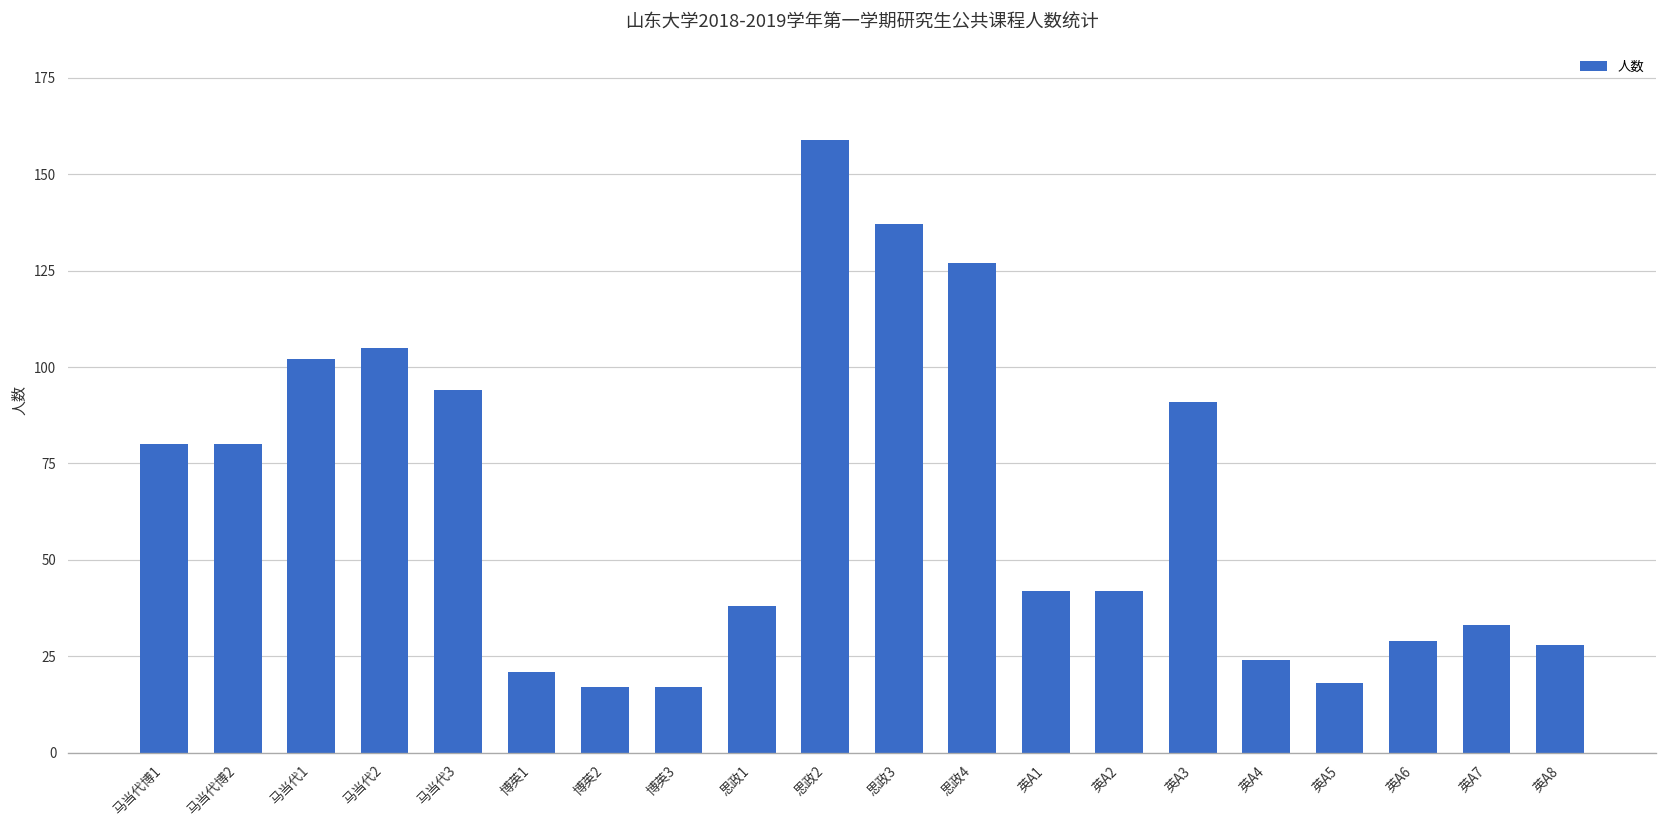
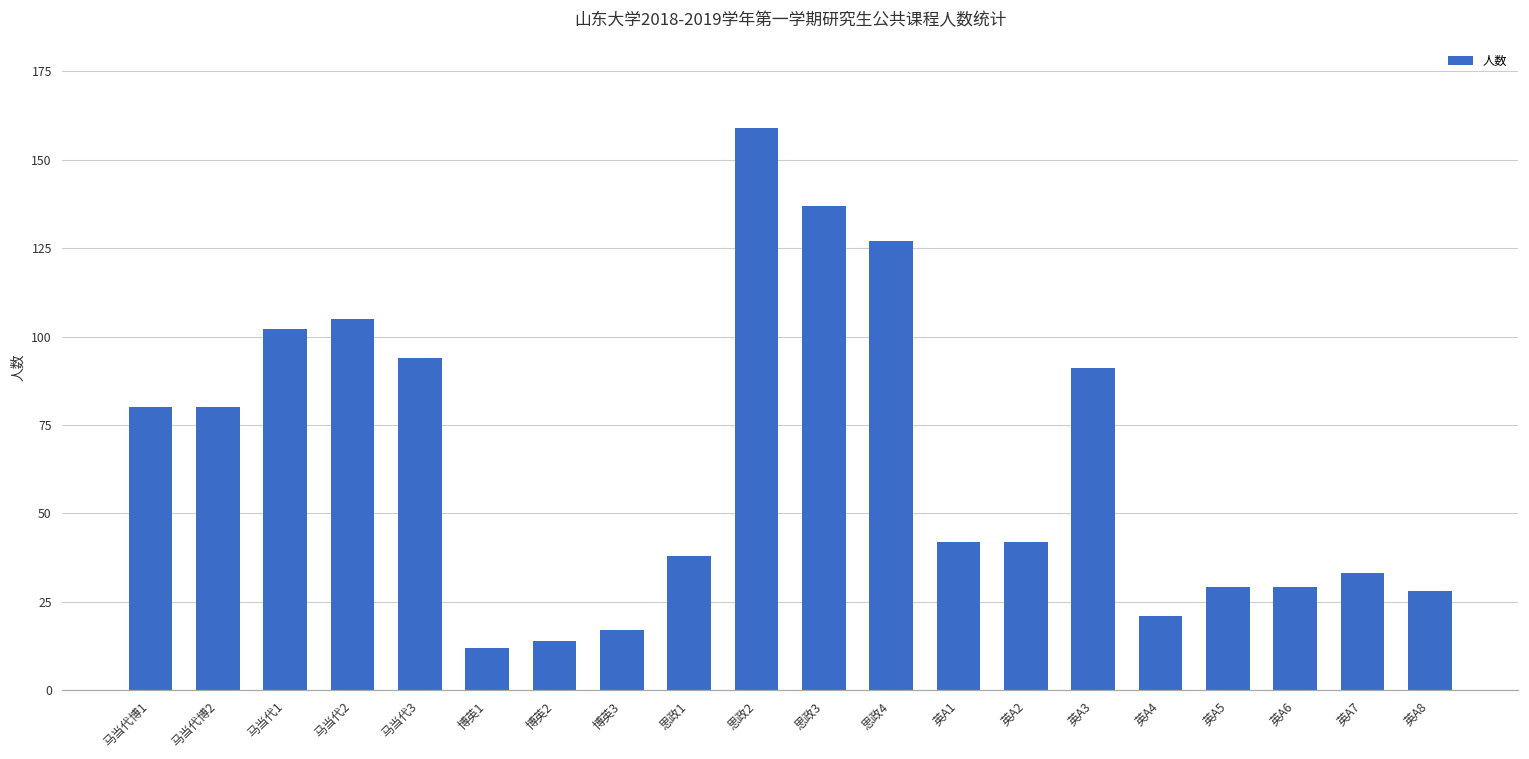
  {
    "马当代博1": 80,
    "马当代博2": 80,
    "马当代1": 102,
    "马当代2": 105,
    "马当代3": 94,
-   "博英1": 21,
-   "博英2": 17,
+   "博英1": 12,
+   "博英2": 14,
    "博英3": 17,
    "思政1": 38,
    "思政2": 159,
    "思政3": 137,
    "思政4": 127,
    "英A1": 42,
    "英A2": 42,
    "英A3": 91,
-   "英A4": 24,
-   "英A5": 18,
+   "英A4": 21,
+   "英A5": 29,
    "英A6": 29,
    "英A7": 33,
    "英A8": 28
  }
